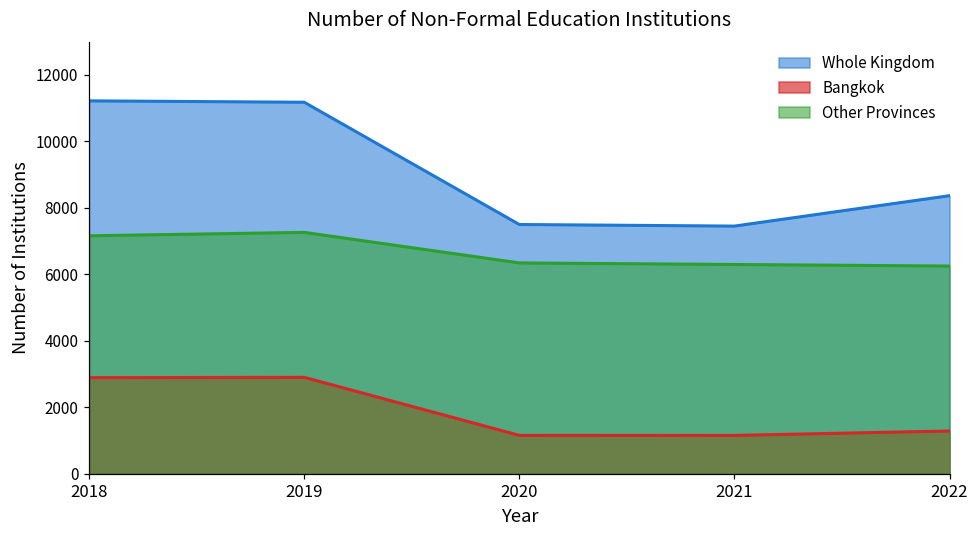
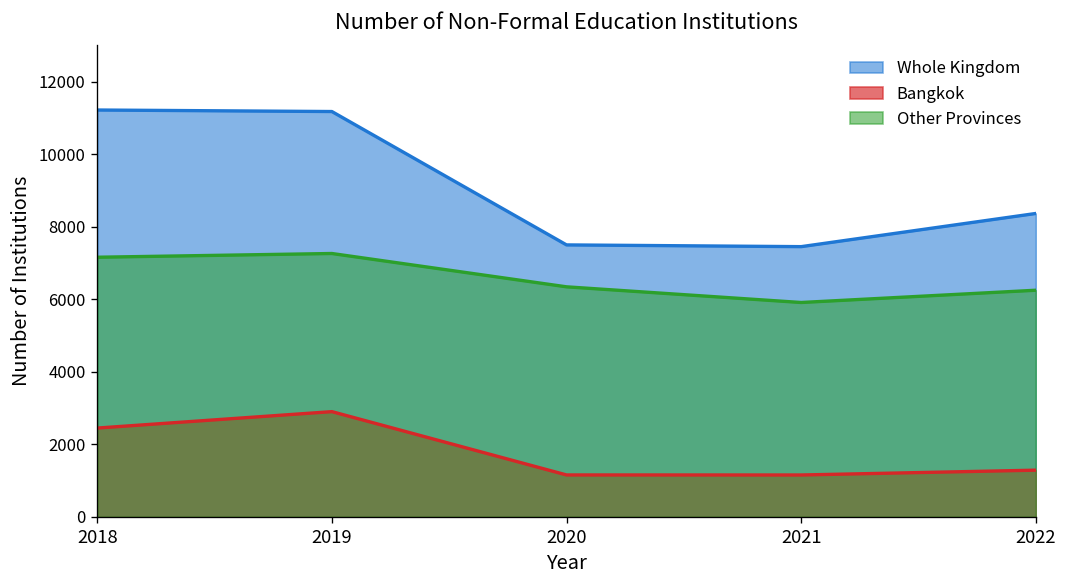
  {
    "Whole Kingdom": {
      "2018": 11200,
      "2019": 11200,
      "2020": 7500,
      "2021": 7500,
      "2022": 8400
    },
    "Bangkok": {
-     "2018": 2900,
+     "2018": 2400,
      "2019": 2900,
      "2020": 1200,
      "2021": 1200,
      "2022": 1300
    },
    "Other Provinces": {
      "2018": 7200,
      "2019": 7300,
      "2020": 6300,
-     "2021": 6300,
+     "2021": 5900,
      "2022": 6300
    }
  }
